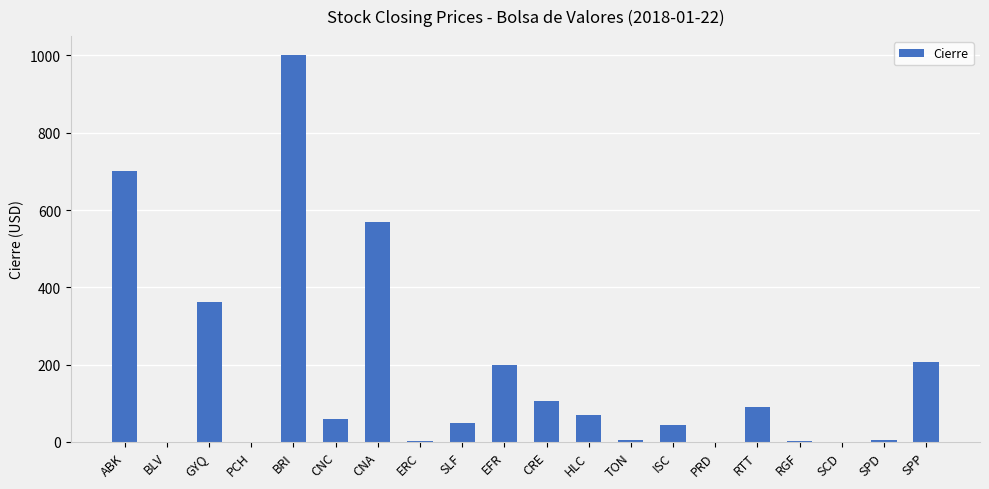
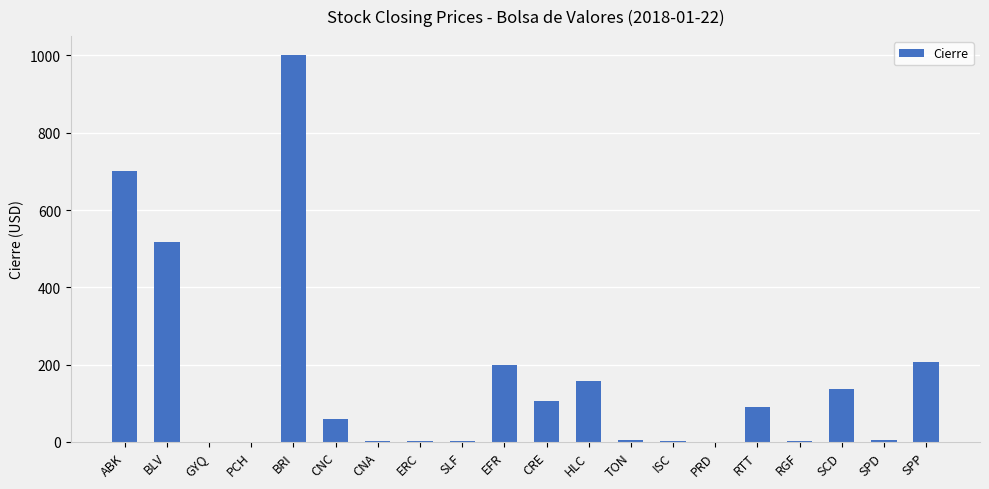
  {
    "ABK": 700,
-   "BLV": 0,
-   "GYQ": 360,
+   "BLV": 520,
+   "GYQ": 0,
    "BRI": 1000,
    "CNC": 60,
-   "CNA": 570,
-   "SLF": 50,
+   "CNA": 0,
+   "SLF": 0,
    "EFR": 200,
    "CRE": 110,
-   "HLC": 70,
-   "ISC": 40,
+   "HLC": 160,
+   "ISC": 0,
    "RTT": 90,
-   "SCD": 0,
+   "SCD": 140,
    "SPP": 210
  }
